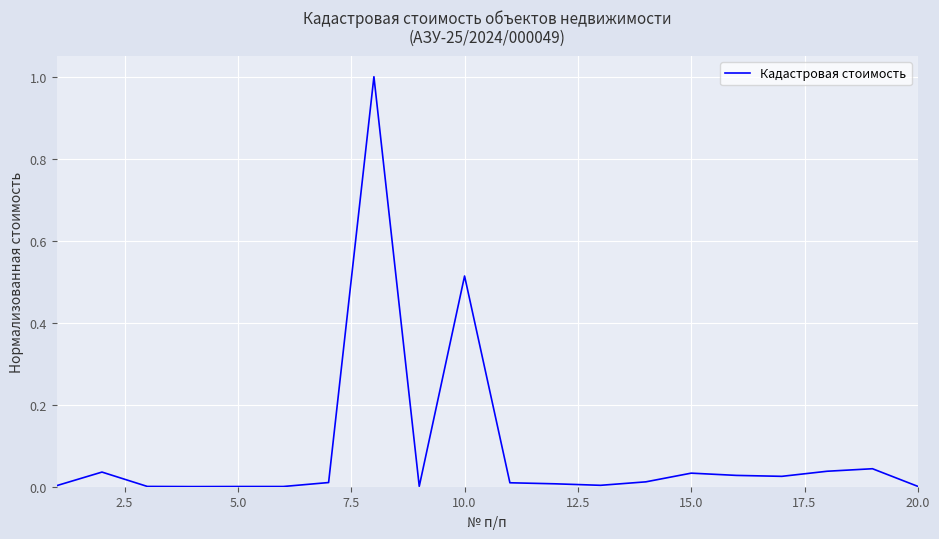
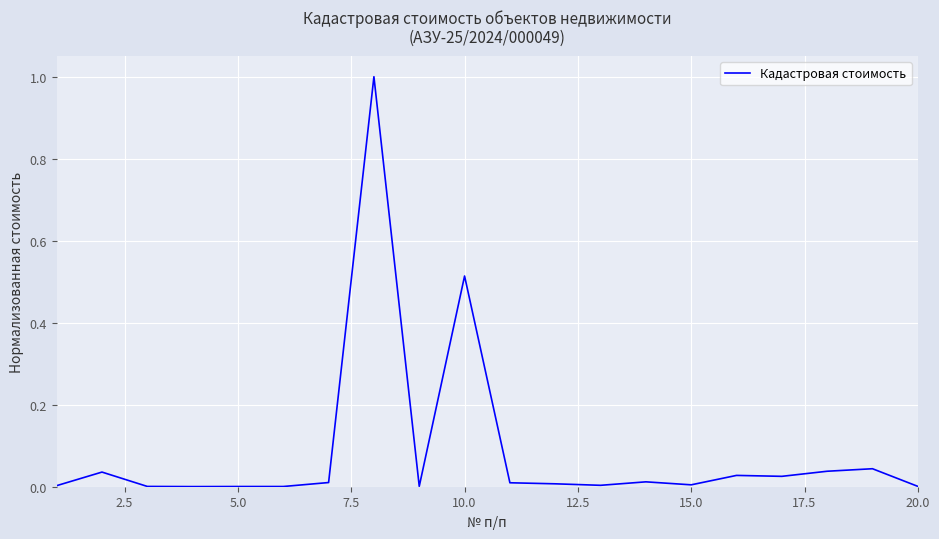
  {
    "5.0": 0.00,
    "10.0": 0.51,
-   "15.0": 0.03,
+   "15.0": 0.00,
    "20.0": 0.00
  }
